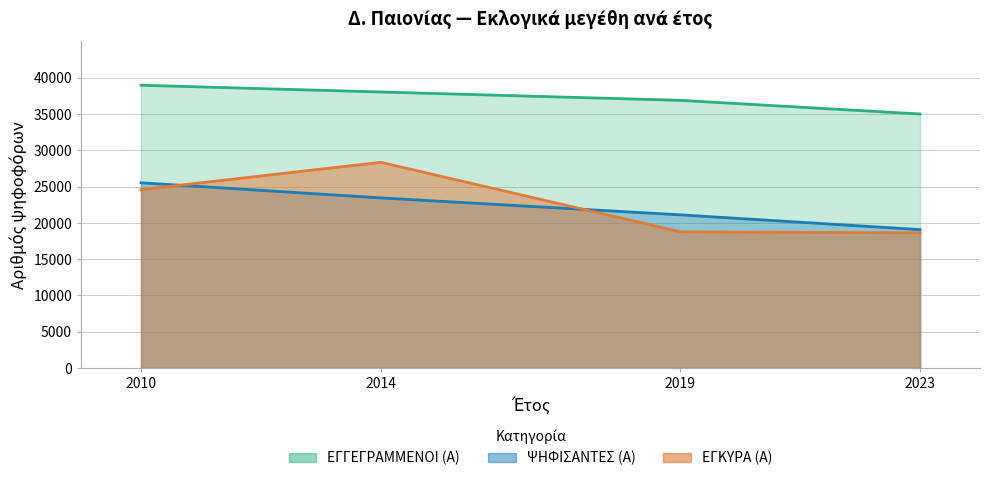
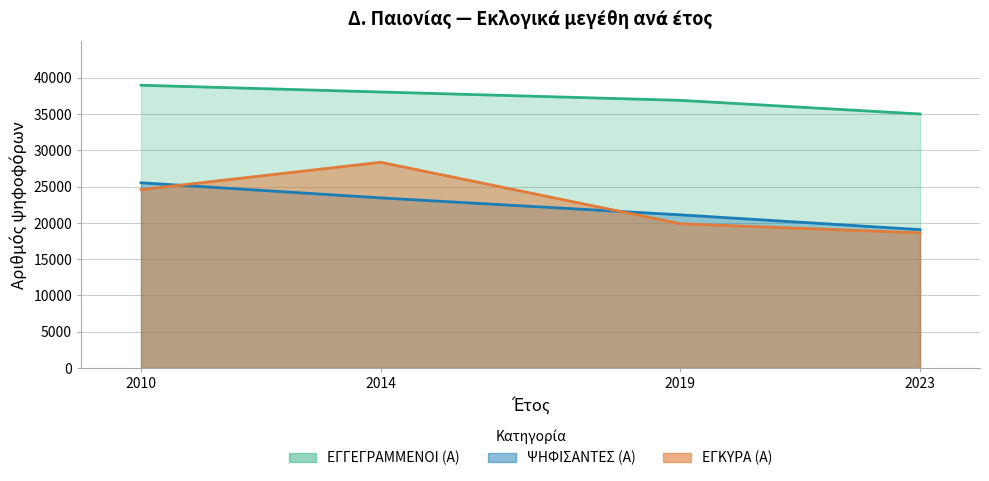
  {
    "ΕΓΚΥΡΑ (Α)": {
      "2010": 25000,
      "2014": 28000,
-     "2019": 19000,
+     "2019": 20000,
      "2023": 19000
    }
  }
